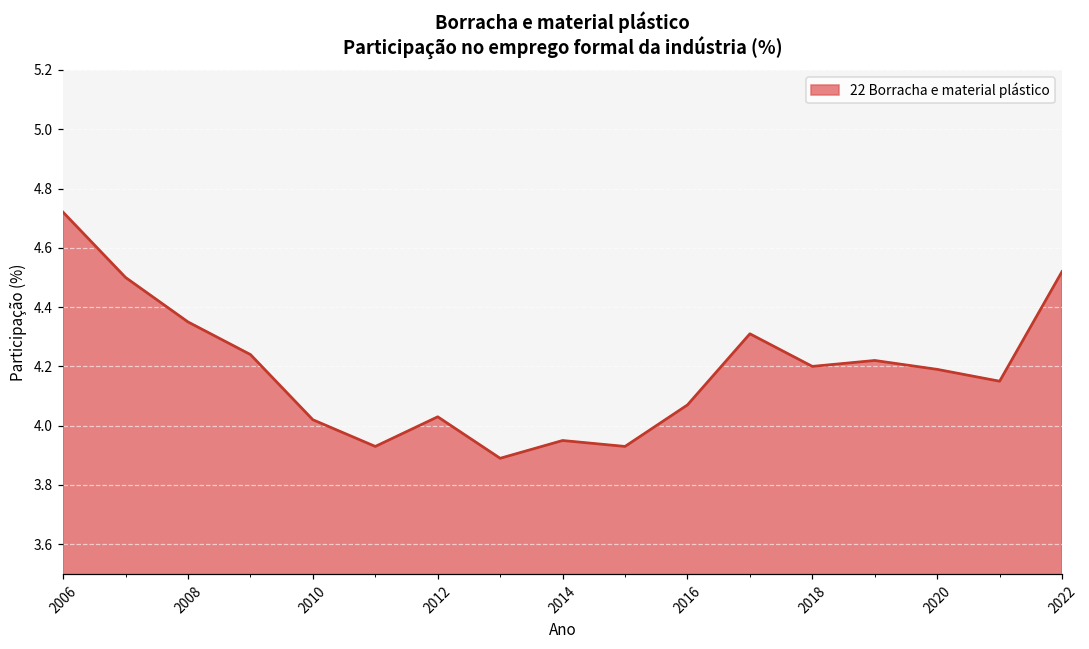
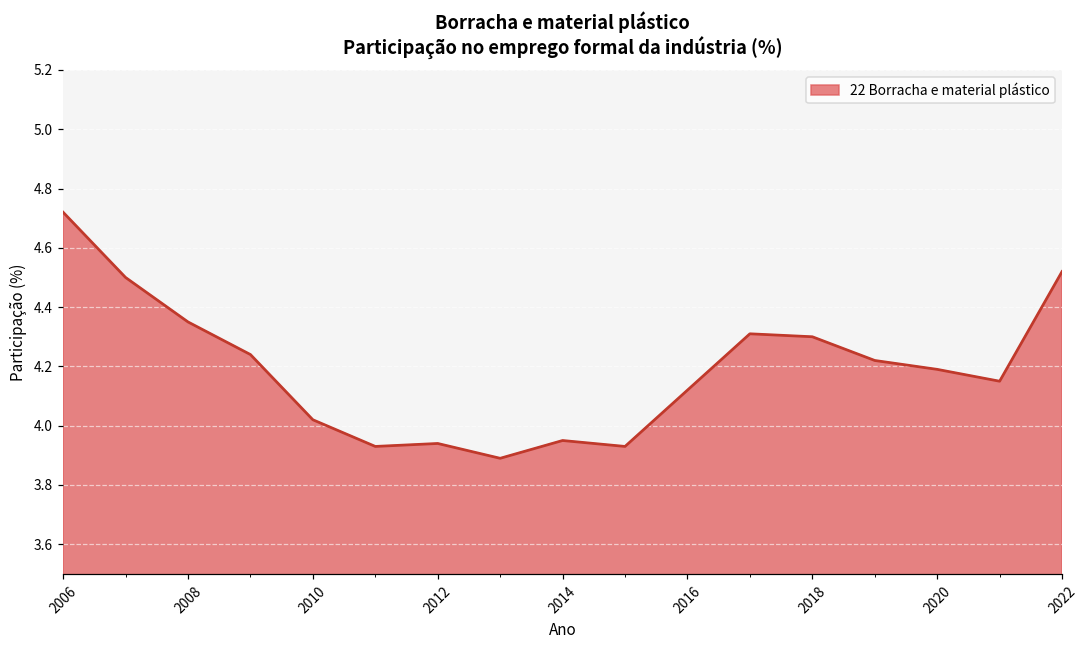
  {
    "2006": 4.72,
    "2008": 4.35,
    "2010": 4.02,
-   "2012": 4.03,
+   "2012": 3.94,
    "2014": 3.95,
-   "2016": 4.07,
-   "2018": 4.2,
+   "2016": 4.12,
+   "2018": 4.3,
    "2020": 4.19,
    "2022": 4.52
  }
